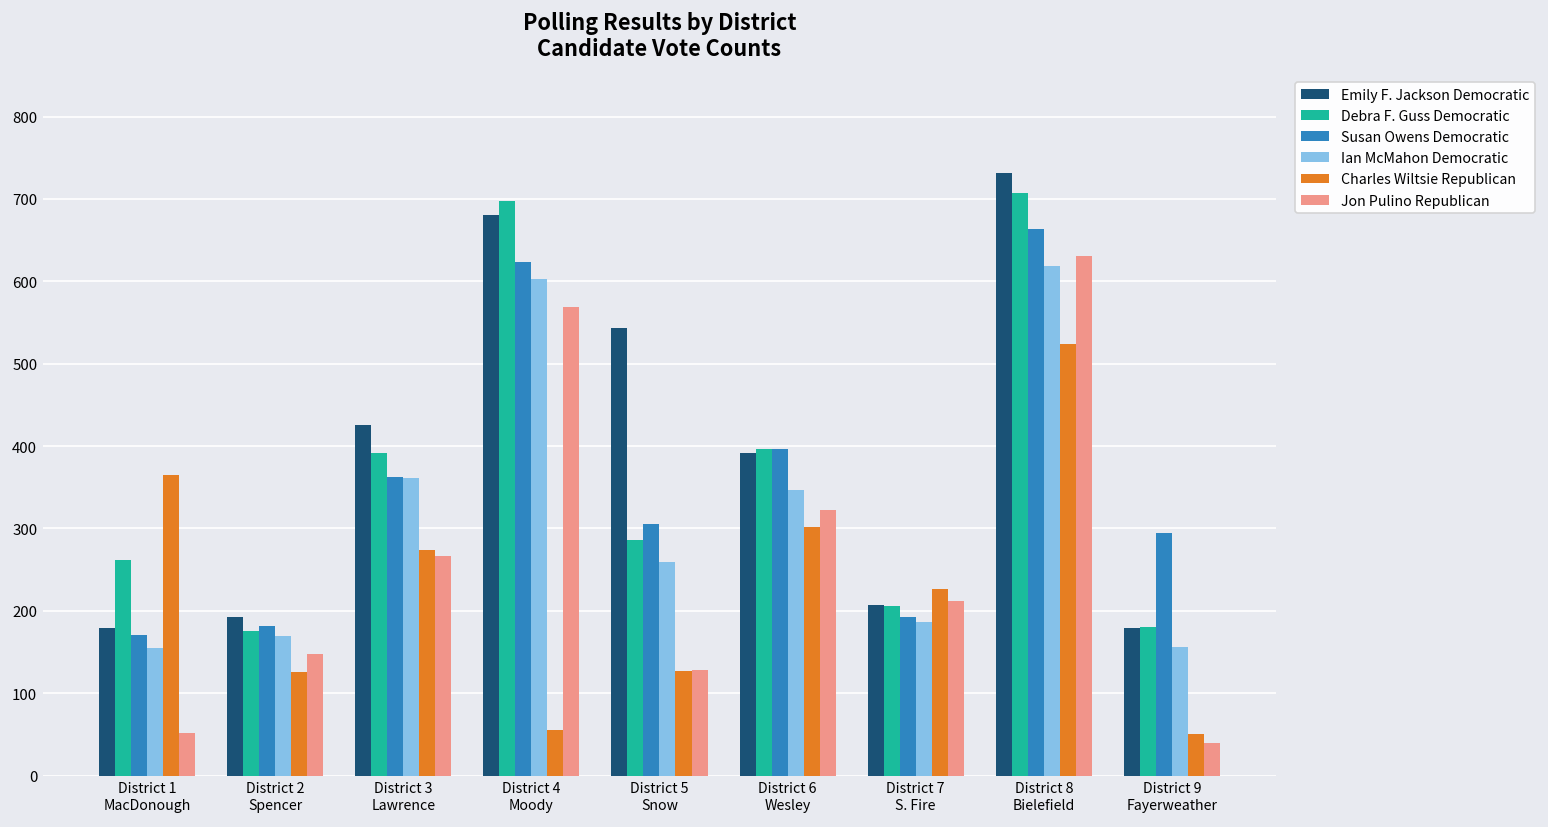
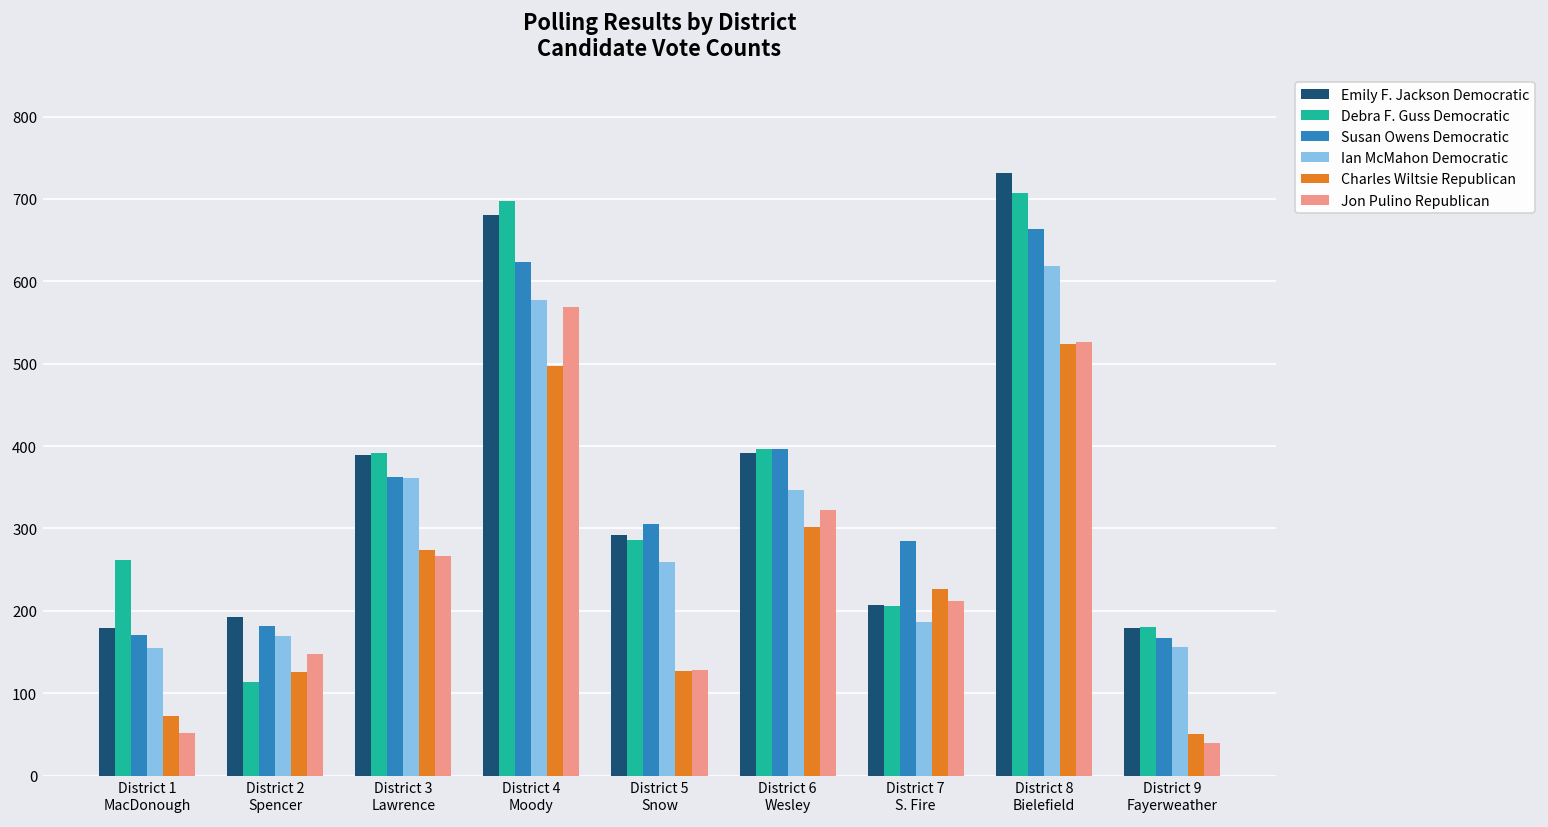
  {
    "Emily F. Jackson Democratic": {
      "District 1 MacDonough": 180,
      "District 2 Spencer": 190,
-     "District 3 Lawrence": 430,
+     "District 3 Lawrence": 390,
      "District 4 Moody": 680,
-     "District 5 Snow": 540,
+     "District 5 Snow": 290,
      "District 6 Wesley": 390,
      "District 7 S. Fire": 210,
      "District 8 Bielefield": 730,
      "District 9 Fayerweather": 180
    },
    "Debra F. Guss Democratic": {
      "District 1 MacDonough": 260,
-     "District 2 Spencer": 180,
+     "District 2 Spencer": 110,
      "District 3 Lawrence": 390,
      "District 4 Moody": 700,
      "District 5 Snow": 290,
      "District 6 Wesley": 400,
      "District 7 S. Fire": 210,
      "District 8 Bielefield": 710,
      "District 9 Fayerweather": 180
    },
    "Susan Owens Democratic": {
      "District 1 MacDonough": 170,
      "District 2 Spencer": 180,
      "District 3 Lawrence": 360,
      "District 4 Moody": 620,
      "District 5 Snow": 310,
      "District 6 Wesley": 400,
-     "District 7 S. Fire": 190,
+     "District 7 S. Fire": 290,
      "District 8 Bielefield": 660,
-     "District 9 Fayerweather": 300
+     "District 9 Fayerweather": 170
    },
    "Ian McMahon Democratic": {
      "District 1 MacDonough": 160,
      "District 2 Spencer": 170,
      "District 3 Lawrence": 360,
-     "District 4 Moody": 600,
+     "District 4 Moody": 580,
      "District 5 Snow": 260,
      "District 6 Wesley": 350,
      "District 7 S. Fire": 190,
      "District 8 Bielefield": 620,
      "District 9 Fayerweather": 160
    },
    "Charles Wiltsie Republican": {
-     "District 1 MacDonough": 370,
+     "District 1 MacDonough": 70,
      "District 2 Spencer": 130,
      "District 3 Lawrence": 270,
-     "District 4 Moody": 60,
+     "District 4 Moody": 500,
      "District 5 Snow": 130,
      "District 6 Wesley": 300,
      "District 7 S. Fire": 230,
      "District 8 Bielefield": 520,
      "District 9 Fayerweather": 50
    },
    "Jon Pulino Republican": {
      "District 1 MacDonough": 50,
      "District 2 Spencer": 150,
      "District 3 Lawrence": 270,
      "District 4 Moody": 570,
      "District 5 Snow": 130,
      "District 6 Wesley": 320,
      "District 7 S. Fire": 210,
-     "District 8 Bielefield": 630,
+     "District 8 Bielefield": 530,
      "District 9 Fayerweather": 40
    }
  }
